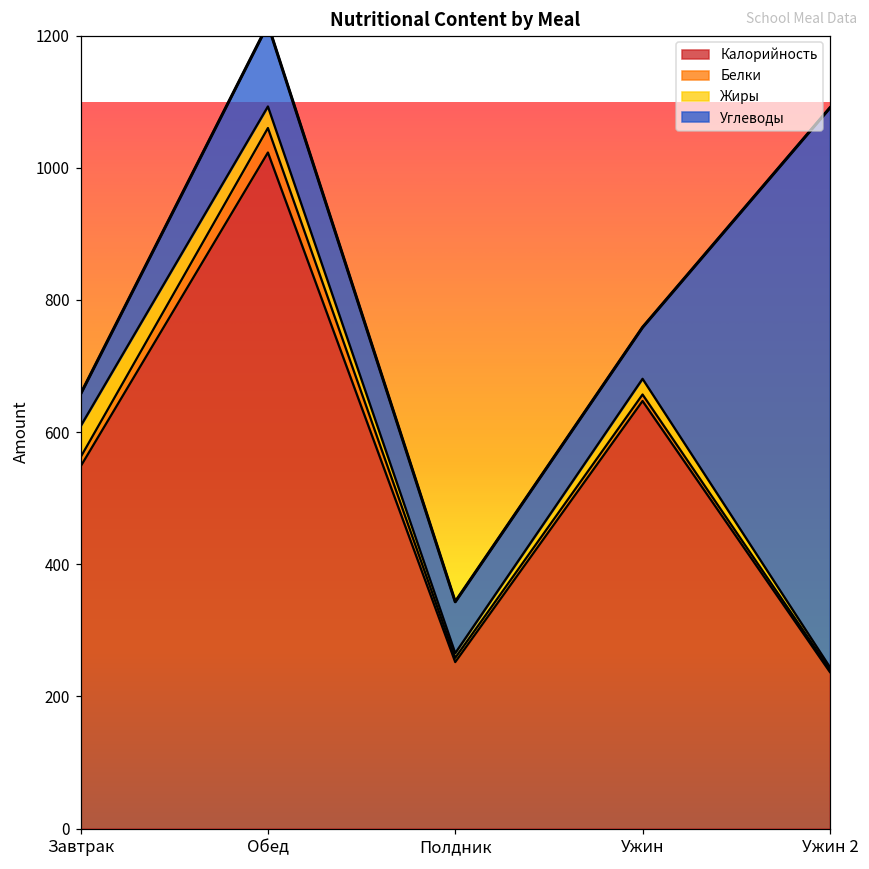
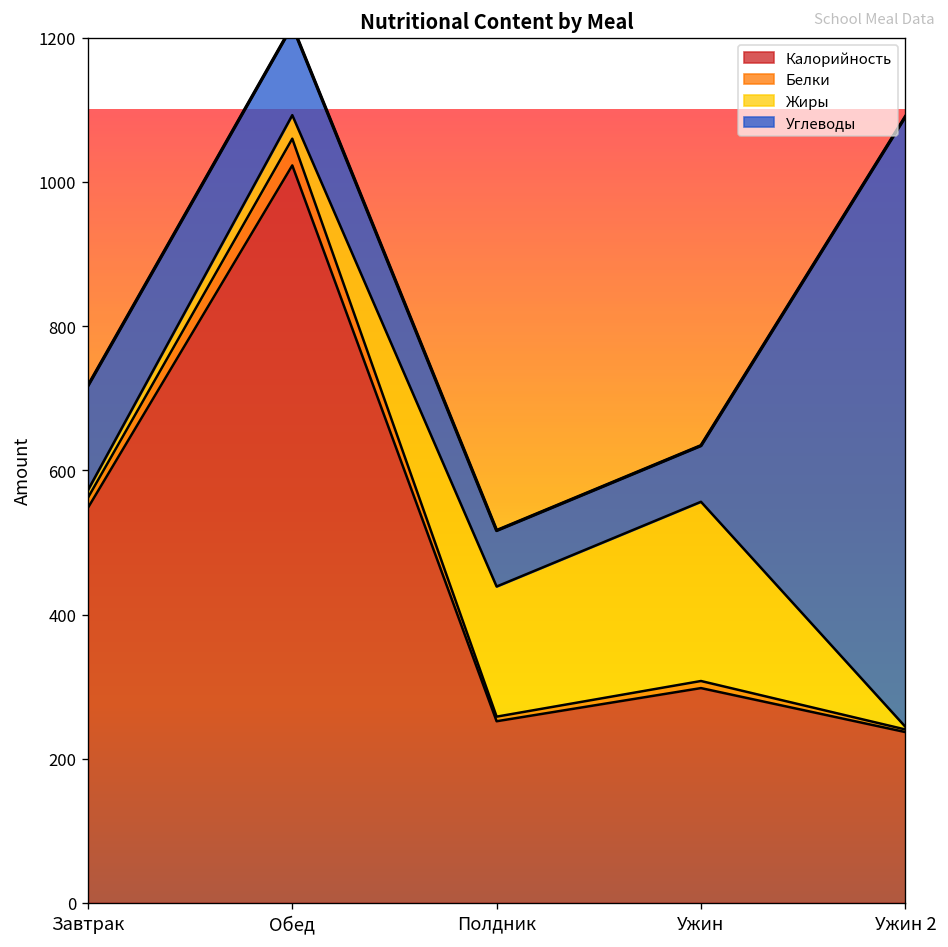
  {
    "Калорийность": {
      "Завтрак": 550,
      "Обед": 1020,
      "Полдник": 250,
-     "Ужин": 650
+     "Ужин": 300
    },
    "Белки": {
      "Завтрак": 10,
      "Обед": 40,
      "Полдник": 10,
      "Ужин": 10
    },
    "Жиры": {
-     "Завтрак": 50,
+     "Завтрак": 10,
      "Обед": 30,
-     "Полдник": 10,
-     "Ужин": 20
+     "Полдник": 180,
+     "Ужин": 250
    },
    "Углеводы": {
-     "Завтрак": 50,
+     "Завтрак": 140,
      "Полдник": 80,
      "Ужин": 80,
      "Ужин 2": 850
    }
  }
